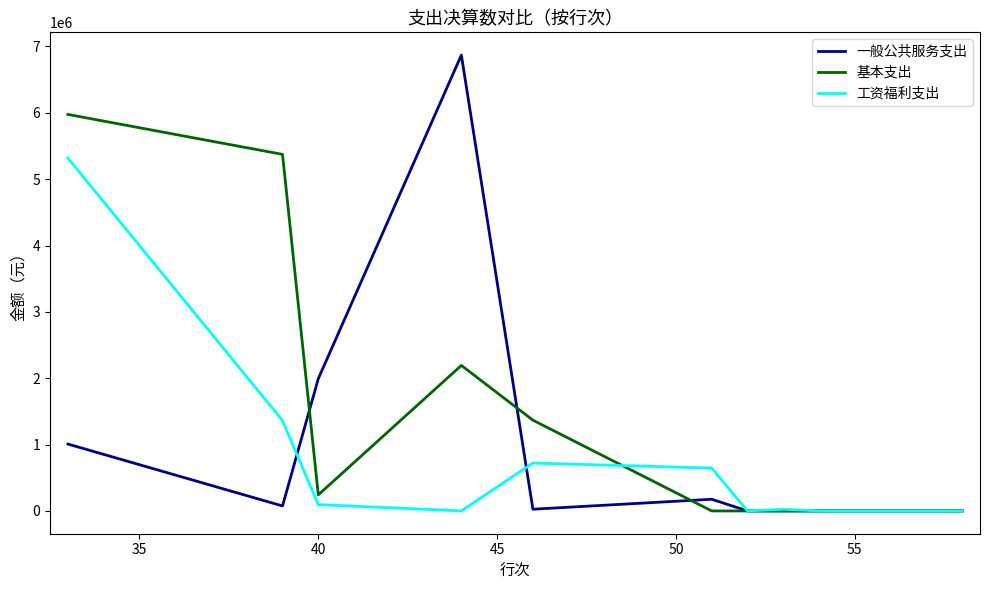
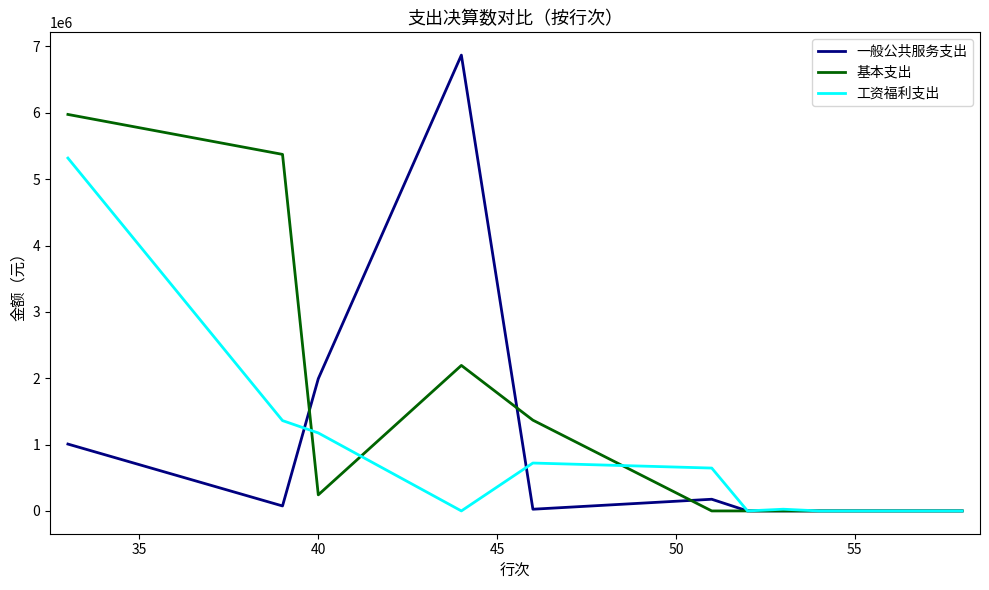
  {
    "一般公共服务支出": {
      "40": 2000000
    },
    "基本支出": {
      "40": 200000
    },
    "工资福利支出": {
-     "40": 100000
+     "40": 1200000
    }
  }
